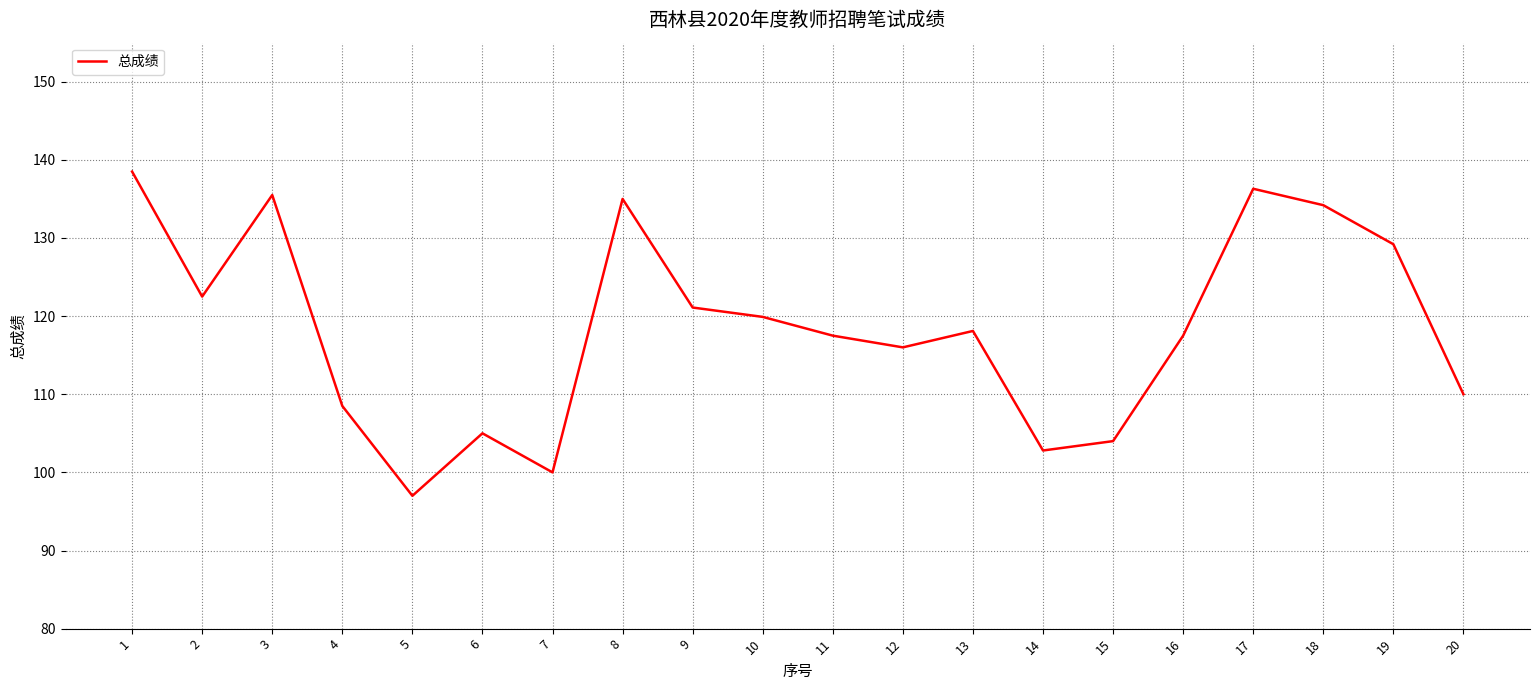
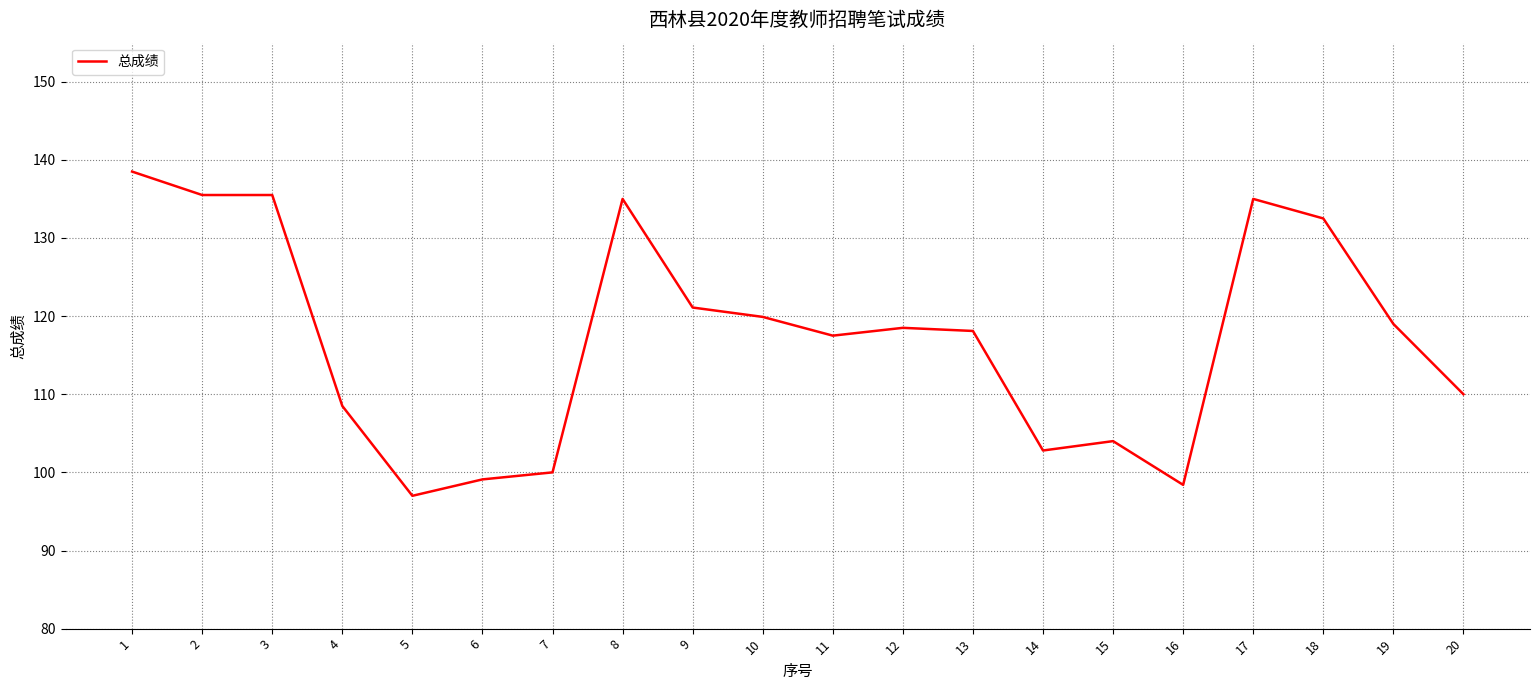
  {
    "1": 139,
-   "2": 123,
+   "2": 136,
    "3": 136,
    "4": 109,
    "5": 97,
-   "6": 105,
+   "6": 99,
    "7": 100,
    "8": 135,
    "9": 121,
    "10": 120,
    "11": 118,
-   "12": 116,
+   "12": 119,
    "13": 118,
    "14": 103,
    "15": 104,
-   "16": 118,
-   "17": 136,
-   "18": 134,
-   "19": 129,
+   "16": 98,
+   "17": 135,
+   "18": 133,
+   "19": 119,
    "20": 110
  }
